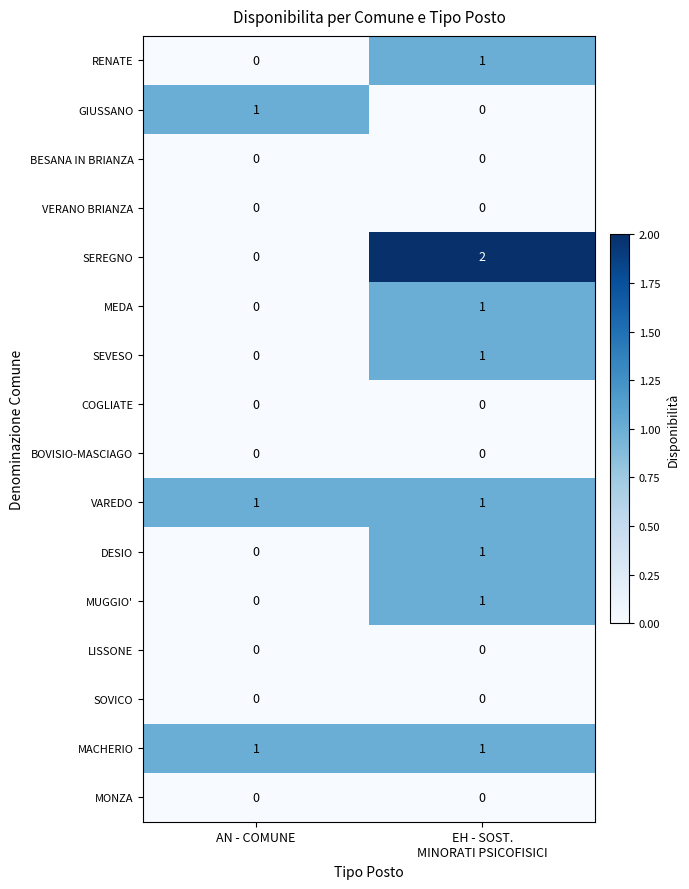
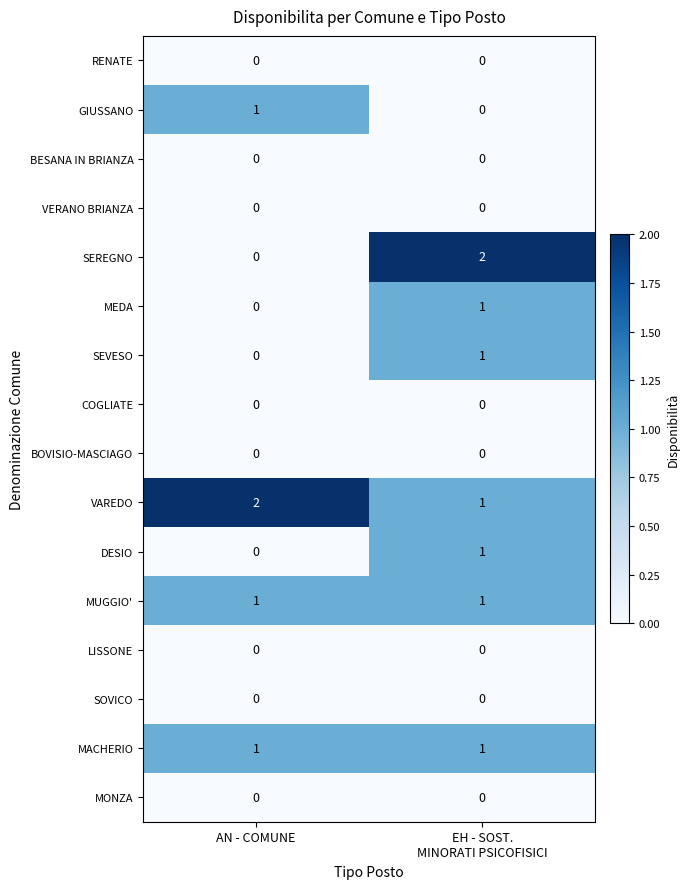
  {
    "RENATE": {
      "AN - COMUNE": 0,
-     "EH - SOST. MINORATI PSICOFISICI": 1
+     "EH - SOST. MINORATI PSICOFISICI": 0
    },
    "GIUSSANO": {
      "AN - COMUNE": 1,
      "EH - SOST. MINORATI PSICOFISICI": 0
    },
    "BESANA IN BRIANZA": {
      "AN - COMUNE": 0,
      "EH - SOST. MINORATI PSICOFISICI": 0
    },
    "VERANO BRIANZA": {
      "AN - COMUNE": 0,
      "EH - SOST. MINORATI PSICOFISICI": 0
    },
    "SEREGNO": {
      "AN - COMUNE": 0,
      "EH - SOST. MINORATI PSICOFISICI": 2
    },
    "MEDA": {
      "AN - COMUNE": 0,
      "EH - SOST. MINORATI PSICOFISICI": 1
    },
    "SEVESO": {
      "AN - COMUNE": 0,
      "EH - SOST. MINORATI PSICOFISICI": 1
    },
    "COGLIATE": {
      "AN - COMUNE": 0,
      "EH - SOST. MINORATI PSICOFISICI": 0
    },
    "BOVISIO-MASCIAGO": {
      "AN - COMUNE": 0,
      "EH - SOST. MINORATI PSICOFISICI": 0
    },
    "VAREDO": {
-     "AN - COMUNE": 1,
+     "AN - COMUNE": 2,
      "EH - SOST. MINORATI PSICOFISICI": 1
    },
    "DESIO": {
      "AN - COMUNE": 0,
      "EH - SOST. MINORATI PSICOFISICI": 1
    },
    "MUGGIO'": {
-     "AN - COMUNE": 0,
+     "AN - COMUNE": 1,
      "EH - SOST. MINORATI PSICOFISICI": 1
    },
    "LISSONE": {
      "AN - COMUNE": 0,
      "EH - SOST. MINORATI PSICOFISICI": 0
    },
    "SOVICO": {
      "AN - COMUNE": 0,
      "EH - SOST. MINORATI PSICOFISICI": 0
    },
    "MACHERIO": {
      "AN - COMUNE": 1,
      "EH - SOST. MINORATI PSICOFISICI": 1
    },
    "MONZA": {
      "AN - COMUNE": 0,
      "EH - SOST. MINORATI PSICOFISICI": 0
    }
  }
